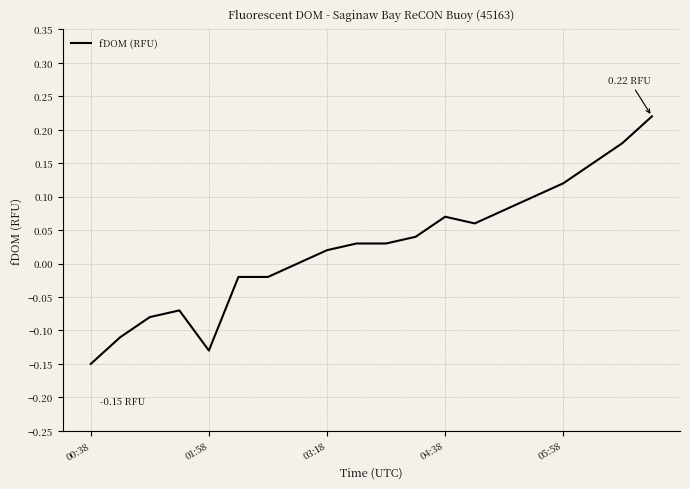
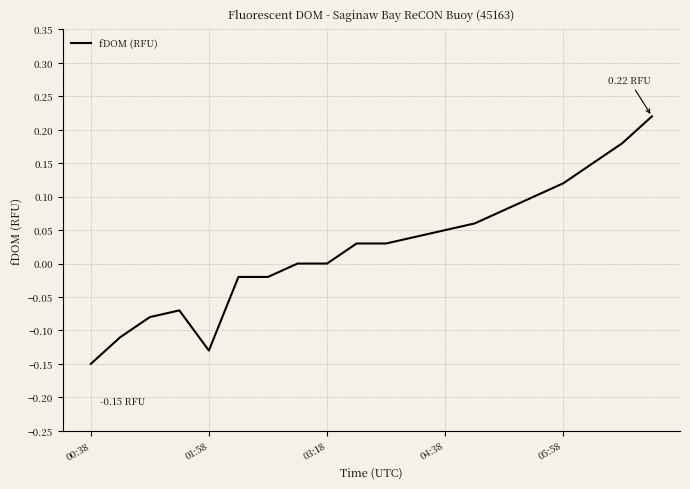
  {
    "00:38": -0.15,
    "01:58": -0.13,
-   "03:18": 0.02,
-   "04:38": 0.07,
+   "03:18": 0.00,
+   "04:38": 0.05,
    "05:58": 0.12
  }
